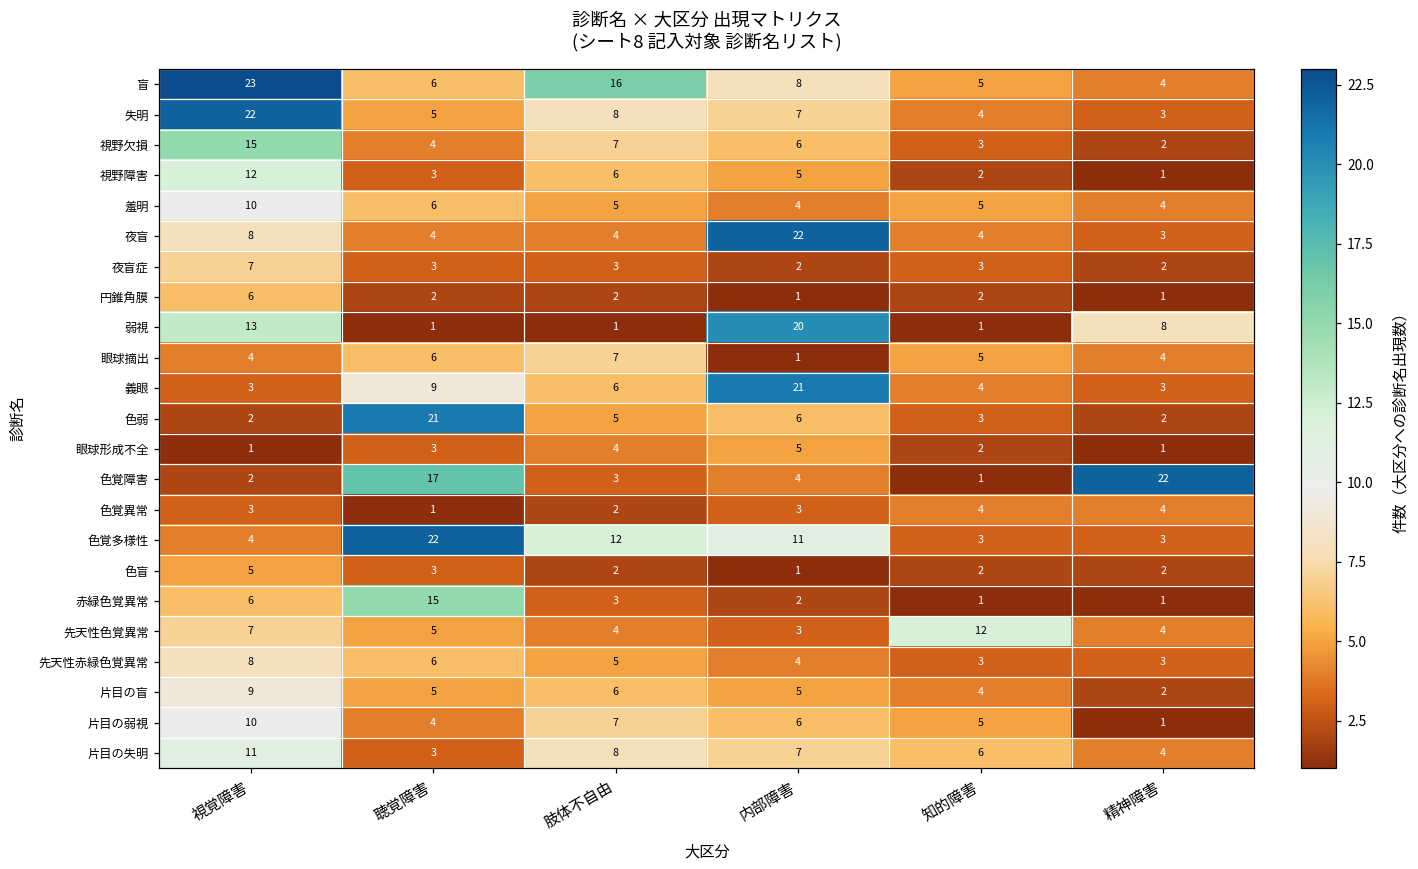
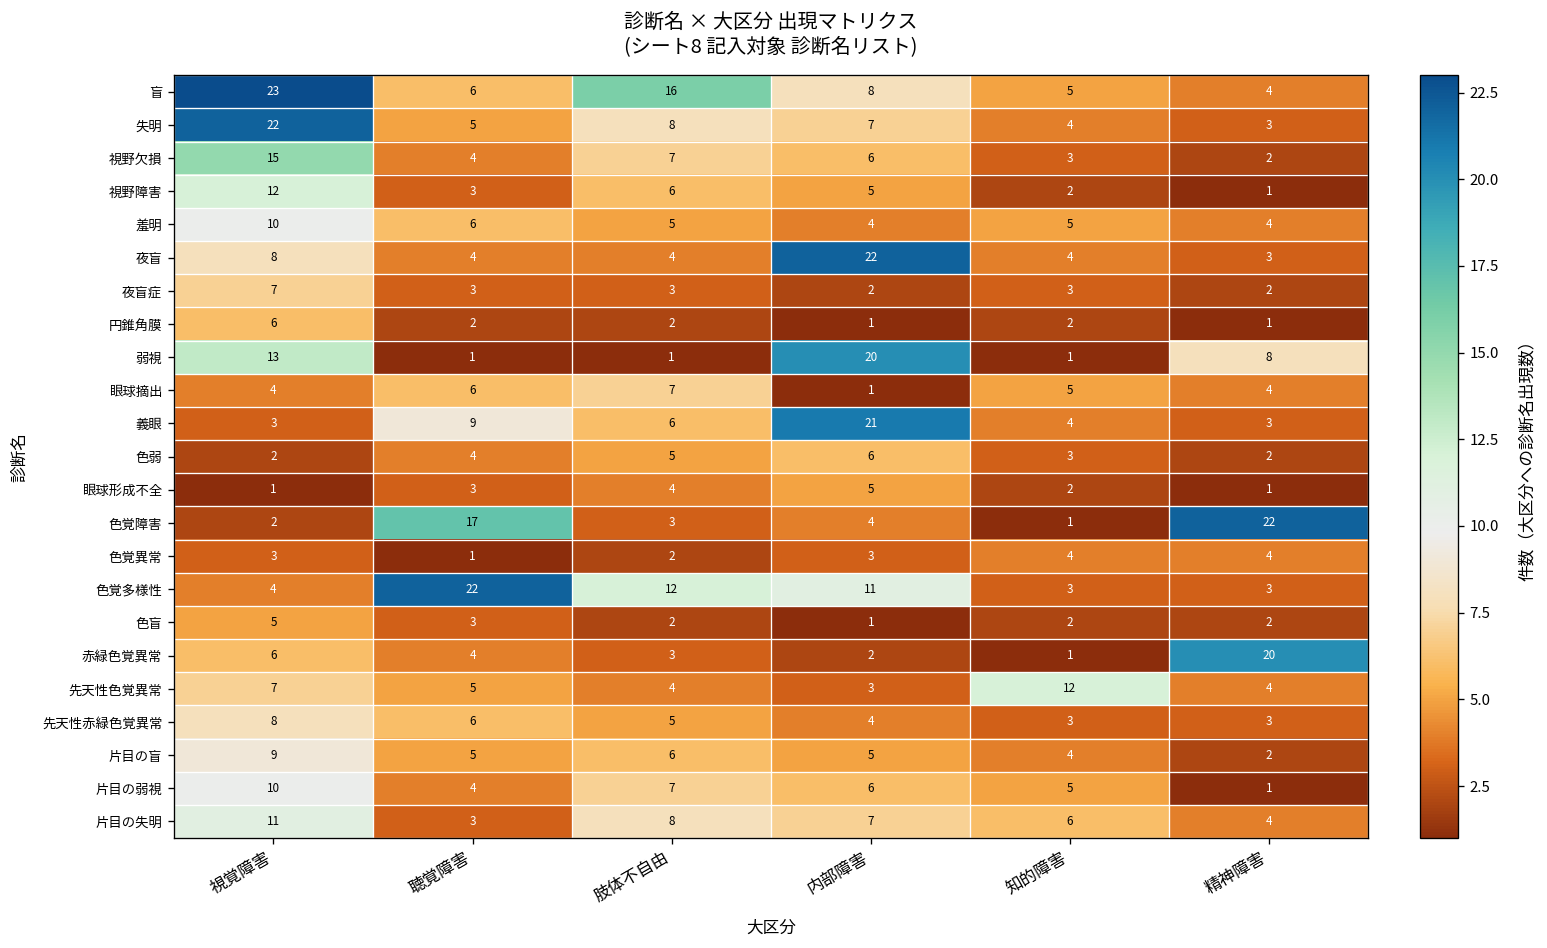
  {
    "盲": {
      "視覚障害": 23,
      "聴覚障害": 6,
      "肢体不自由": 16,
      "内部障害": 8,
      "知的障害": 5,
      "精神障害": 4
    },
    "失明": {
      "視覚障害": 22,
      "聴覚障害": 5,
      "肢体不自由": 8,
      "内部障害": 7,
      "知的障害": 4,
      "精神障害": 3
    },
    "視野欠損": {
      "視覚障害": 15,
      "聴覚障害": 4,
      "肢体不自由": 7,
      "内部障害": 6,
      "知的障害": 3,
      "精神障害": 2
    },
    "視野障害": {
      "視覚障害": 12,
      "聴覚障害": 3,
      "肢体不自由": 6,
      "内部障害": 5,
      "知的障害": 2,
      "精神障害": 1
    },
    "羞明": {
      "視覚障害": 10,
      "聴覚障害": 6,
      "肢体不自由": 5,
      "内部障害": 4,
      "知的障害": 5,
      "精神障害": 4
    },
    "夜盲": {
      "視覚障害": 8,
      "聴覚障害": 4,
      "肢体不自由": 4,
      "内部障害": 22,
      "知的障害": 4,
      "精神障害": 3
    },
    "夜盲症": {
      "視覚障害": 7,
      "聴覚障害": 3,
      "肢体不自由": 3,
      "内部障害": 2,
      "知的障害": 3,
      "精神障害": 2
    },
    "円錐角膜": {
      "視覚障害": 6,
      "聴覚障害": 2,
      "肢体不自由": 2,
      "内部障害": 1,
      "知的障害": 2,
      "精神障害": 1
    },
    "弱視": {
      "視覚障害": 13,
      "聴覚障害": 1,
      "肢体不自由": 1,
      "内部障害": 20,
      "知的障害": 1,
      "精神障害": 8
    },
    "眼球摘出": {
      "視覚障害": 4,
      "聴覚障害": 6,
      "肢体不自由": 7,
      "内部障害": 1,
      "知的障害": 5,
      "精神障害": 4
    },
    "義眼": {
      "視覚障害": 3,
      "聴覚障害": 9,
      "肢体不自由": 6,
      "内部障害": 21,
      "知的障害": 4,
      "精神障害": 3
    },
    "色弱": {
      "視覚障害": 2,
-     "聴覚障害": 21,
+     "聴覚障害": 4,
      "肢体不自由": 5,
      "内部障害": 6,
      "知的障害": 3,
      "精神障害": 2
    },
    "眼球形成不全": {
      "視覚障害": 1,
      "聴覚障害": 3,
      "肢体不自由": 4,
      "内部障害": 5,
      "知的障害": 2,
      "精神障害": 1
    },
    "色覚障害": {
      "視覚障害": 2,
      "聴覚障害": 17,
      "肢体不自由": 3,
      "内部障害": 4,
      "知的障害": 1,
      "精神障害": 22
    },
    "色覚異常": {
      "視覚障害": 3,
      "聴覚障害": 1,
      "肢体不自由": 2,
      "内部障害": 3,
      "知的障害": 4,
      "精神障害": 4
    },
    "色覚多様性": {
      "視覚障害": 4,
      "聴覚障害": 22,
      "肢体不自由": 12,
      "内部障害": 11,
      "知的障害": 3,
      "精神障害": 3
    },
    "色盲": {
      "視覚障害": 5,
      "聴覚障害": 3,
      "肢体不自由": 2,
      "内部障害": 1,
      "知的障害": 2,
      "精神障害": 2
    },
    "赤緑色覚異常": {
      "視覚障害": 6,
-     "聴覚障害": 15,
+     "聴覚障害": 4,
      "肢体不自由": 3,
      "内部障害": 2,
      "知的障害": 1,
-     "精神障害": 1
+     "精神障害": 20
    },
    "先天性色覚異常": {
      "視覚障害": 7,
      "聴覚障害": 5,
      "肢体不自由": 4,
      "内部障害": 3,
      "知的障害": 12,
      "精神障害": 4
    },
    "先天性赤緑色覚異常": {
      "視覚障害": 8,
      "聴覚障害": 6,
      "肢体不自由": 5,
      "内部障害": 4,
      "知的障害": 3,
      "精神障害": 3
    },
    "片目の盲": {
      "視覚障害": 9,
      "聴覚障害": 5,
      "肢体不自由": 6,
      "内部障害": 5,
      "知的障害": 4,
      "精神障害": 2
    },
    "片目の弱視": {
      "視覚障害": 10,
      "聴覚障害": 4,
      "肢体不自由": 7,
      "内部障害": 6,
      "知的障害": 5,
      "精神障害": 1
    },
    "片目の失明": {
      "視覚障害": 11,
      "聴覚障害": 3,
      "肢体不自由": 8,
      "内部障害": 7,
      "知的障害": 6,
      "精神障害": 4
    }
  }
